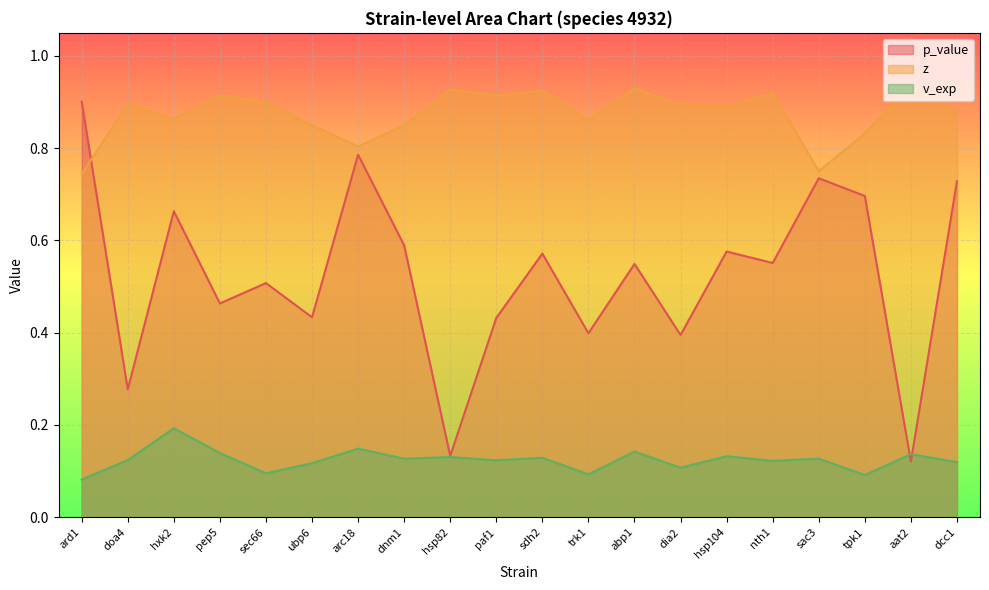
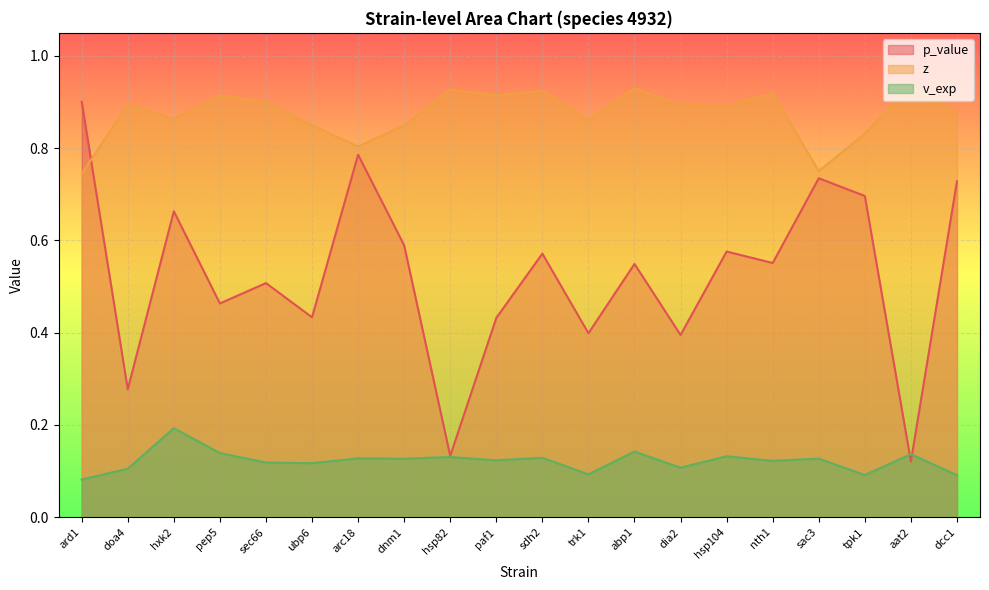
  {
    "v_exp": {
      "ard1": 0.08,
-     "doa4": 0.12,
+     "doa4": 0.11,
      "hxk2": 0.19,
      "pep5": 0.14,
-     "sec66": 0.10,
+     "sec66": 0.12,
      "ubp6": 0.12,
-     "arc18": 0.15,
+     "arc18": 0.13,
      "dnm1": 0.13,
      "paf1": 0.12,
      "sdh2": 0.13,
      "trk1": 0.09,
      "abp1": 0.14,
      "dia2": 0.11,
      "hsp104": 0.13,
      "nth1": 0.12,
      "sac3": 0.13,
      "tpk1": 0.09,
      "aat2": 0.14,
-     "dcc1": 0.12
+     "dcc1": 0.09
    }
  }
